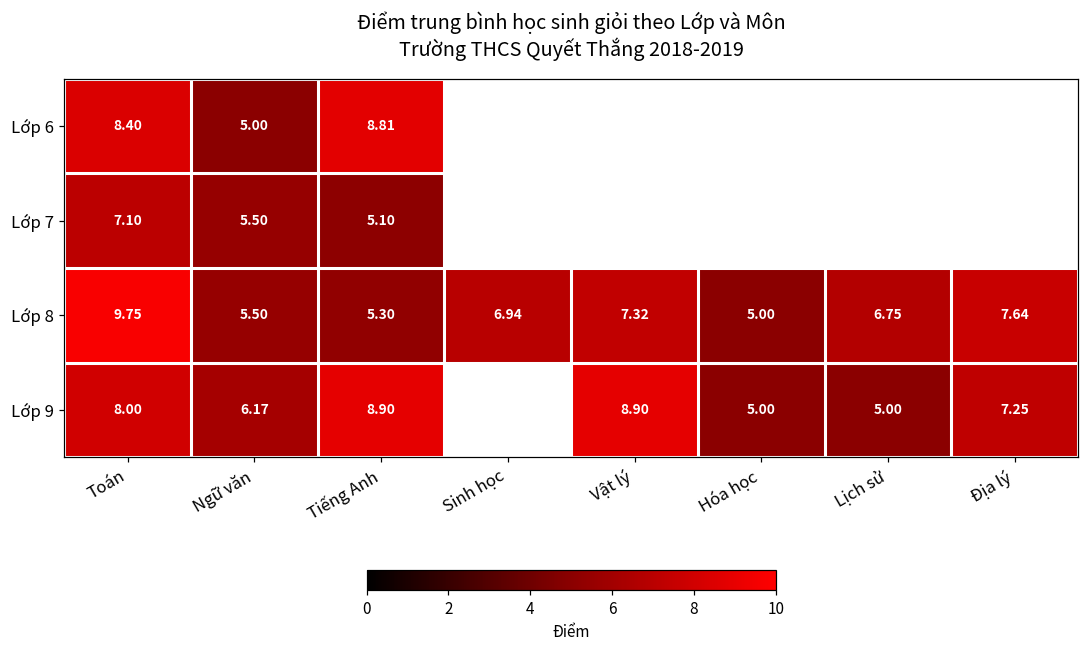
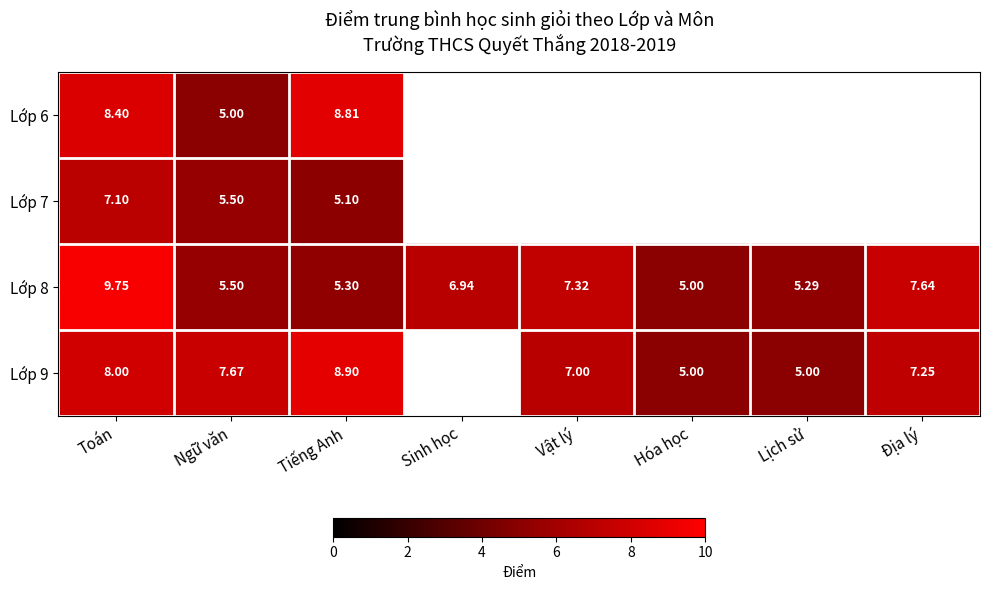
  {
    "Lớp 6": {
      "Toán": 8.40,
      "Ngữ văn": 5.00,
      "Tiếng Anh": 8.81
    },
    "Lớp 7": {
      "Toán": 7.10,
      "Ngữ văn": 5.50,
      "Tiếng Anh": 5.10
    },
    "Lớp 8": {
      "Toán": 9.75,
      "Ngữ văn": 5.50,
      "Tiếng Anh": 5.30,
      "Sinh học": 6.94,
      "Vật lý": 7.32,
      "Hóa học": 5.00,
-     "Lịch sử": 6.75,
+     "Lịch sử": 5.29,
      "Địa lý": 7.64
    },
    "Lớp 9": {
      "Toán": 8.00,
-     "Ngữ văn": 6.17,
+     "Ngữ văn": 7.67,
      "Tiếng Anh": 8.90,
-     "Vật lý": 8.90,
+     "Vật lý": 7.00,
      "Hóa học": 5.00,
      "Lịch sử": 5.00,
      "Địa lý": 7.25
    }
  }
